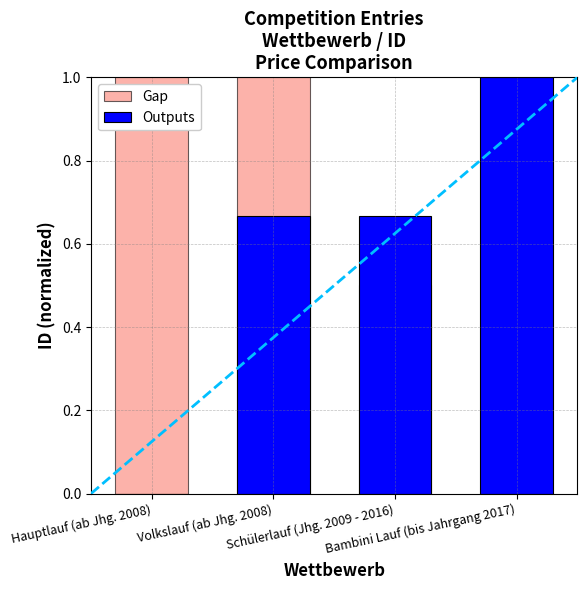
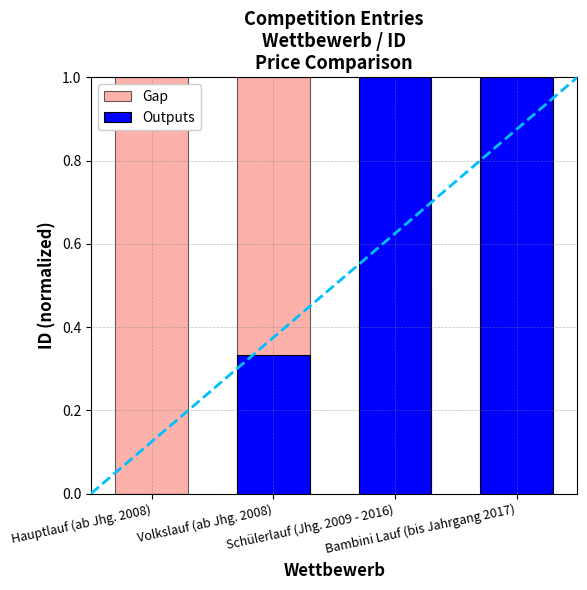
  {
    "Gap": {
      "Hauptlauf (ab Jhg. 2008)": 1.00,
      "Volkslauf (ab Jhg. 2008)": 1.00,
      "Bambini Lauf (bis Jahrgang 2017)": 0.00
    },
    "Outputs": {
      "Hauptlauf (ab Jhg. 2008)": 0.00,
-     "Volkslauf (ab Jhg. 2008)": 0.67,
-     "Schülerlauf (Jhg. 2009 - 2016)": 0.67,
+     "Volkslauf (ab Jhg. 2008)": 0.33,
+     "Schülerlauf (Jhg. 2009 - 2016)": 1.00,
      "Bambini Lauf (bis Jahrgang 2017)": 1.00
    }
  }
